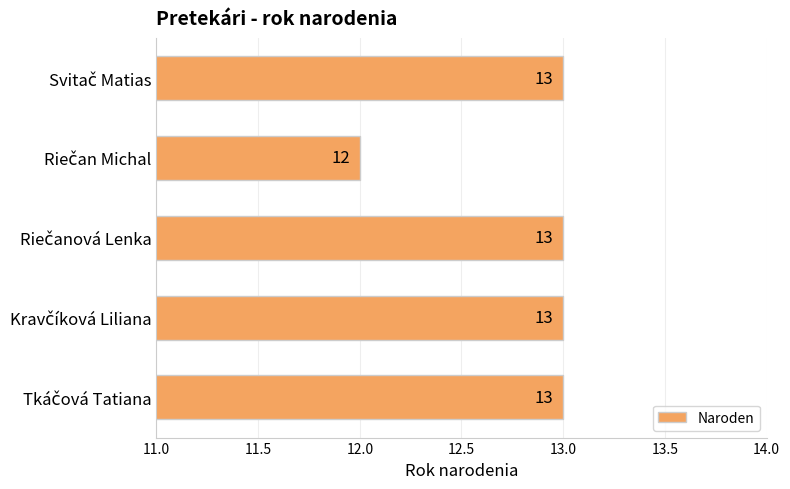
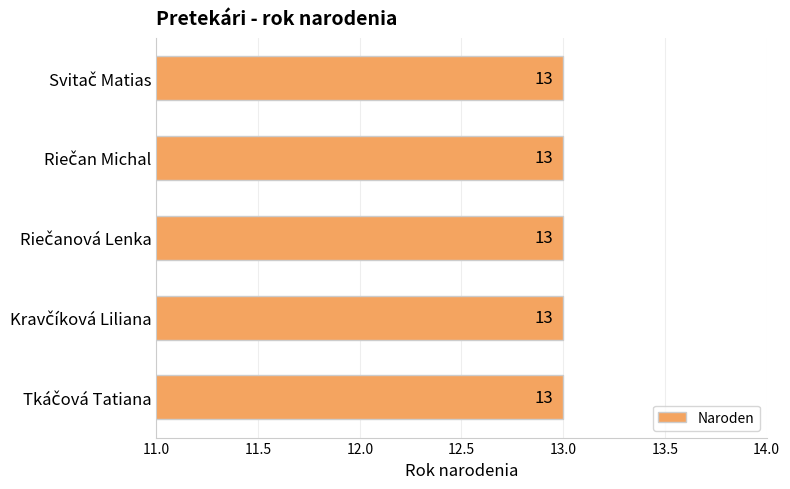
  {
    "Svitač Matias": 13,
-   "Riečan Michal": 12,
+   "Riečan Michal": 13,
    "Riečanová Lenka": 13,
    "Kravčíková Liliana": 13,
    "Tkáčová Tatiana": 13
  }
